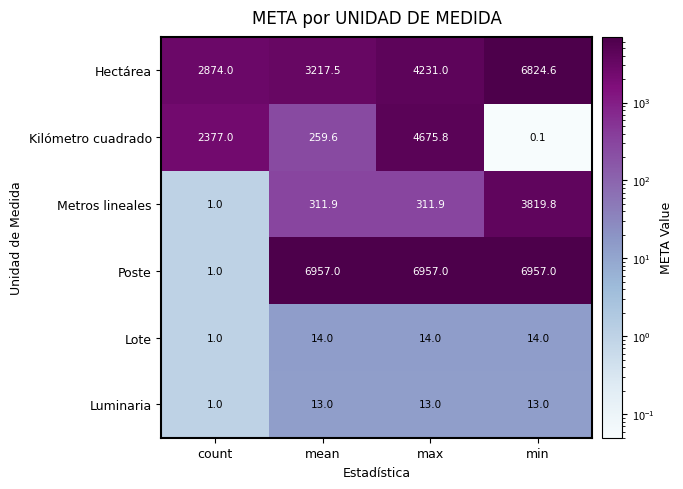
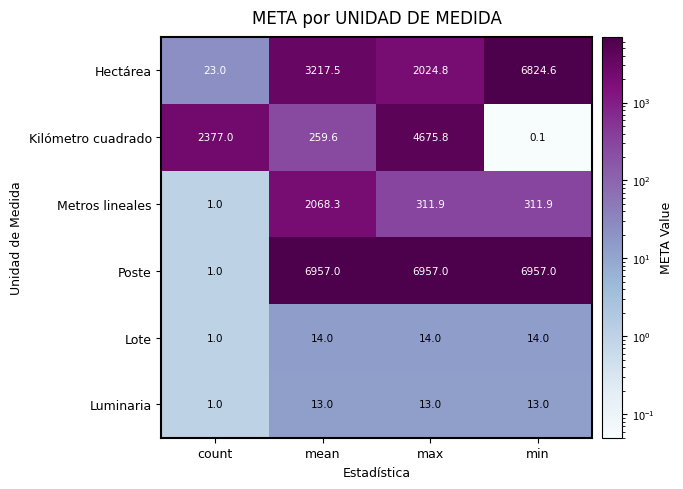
  {
    "Hectárea": {
-     "count": 2874.0,
+     "count": 23.0,
      "mean": 3217.5,
-     "max": 4231.0,
+     "max": 2024.8,
      "min": 6824.6
    },
    "Kilómetro cuadrado": {
      "count": 2377.0,
      "mean": 259.6,
      "max": 4675.8,
      "min": 0.1
    },
    "Metros lineales": {
      "count": 1.0,
-     "mean": 311.9,
+     "mean": 2068.3,
      "max": 311.9,
-     "min": 3819.8
+     "min": 311.9
    },
    "Poste": {
      "count": 1.0,
      "mean": 6957.0,
      "max": 6957.0,
      "min": 6957.0
    },
    "Lote": {
      "count": 1.0,
      "mean": 14.0,
      "max": 14.0,
      "min": 14.0
    },
    "Luminaria": {
      "count": 1.0,
      "mean": 13.0,
      "max": 13.0,
      "min": 13.0
    }
  }
